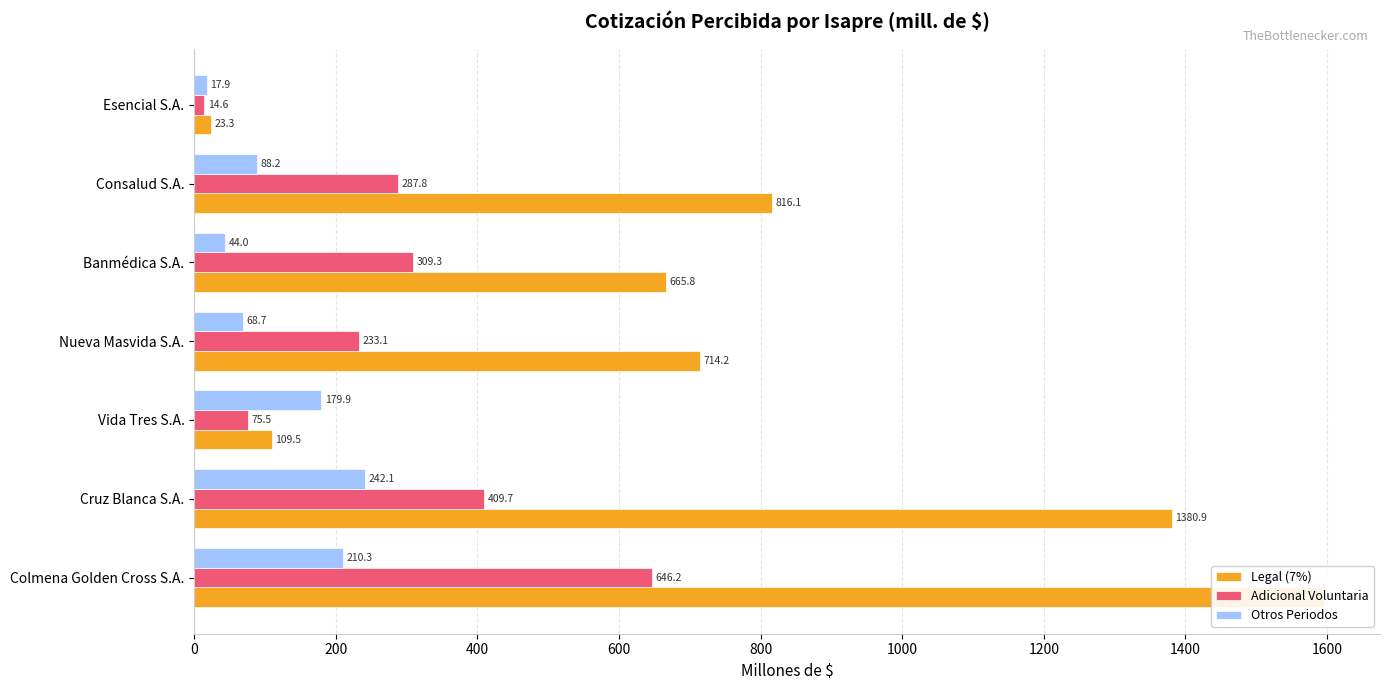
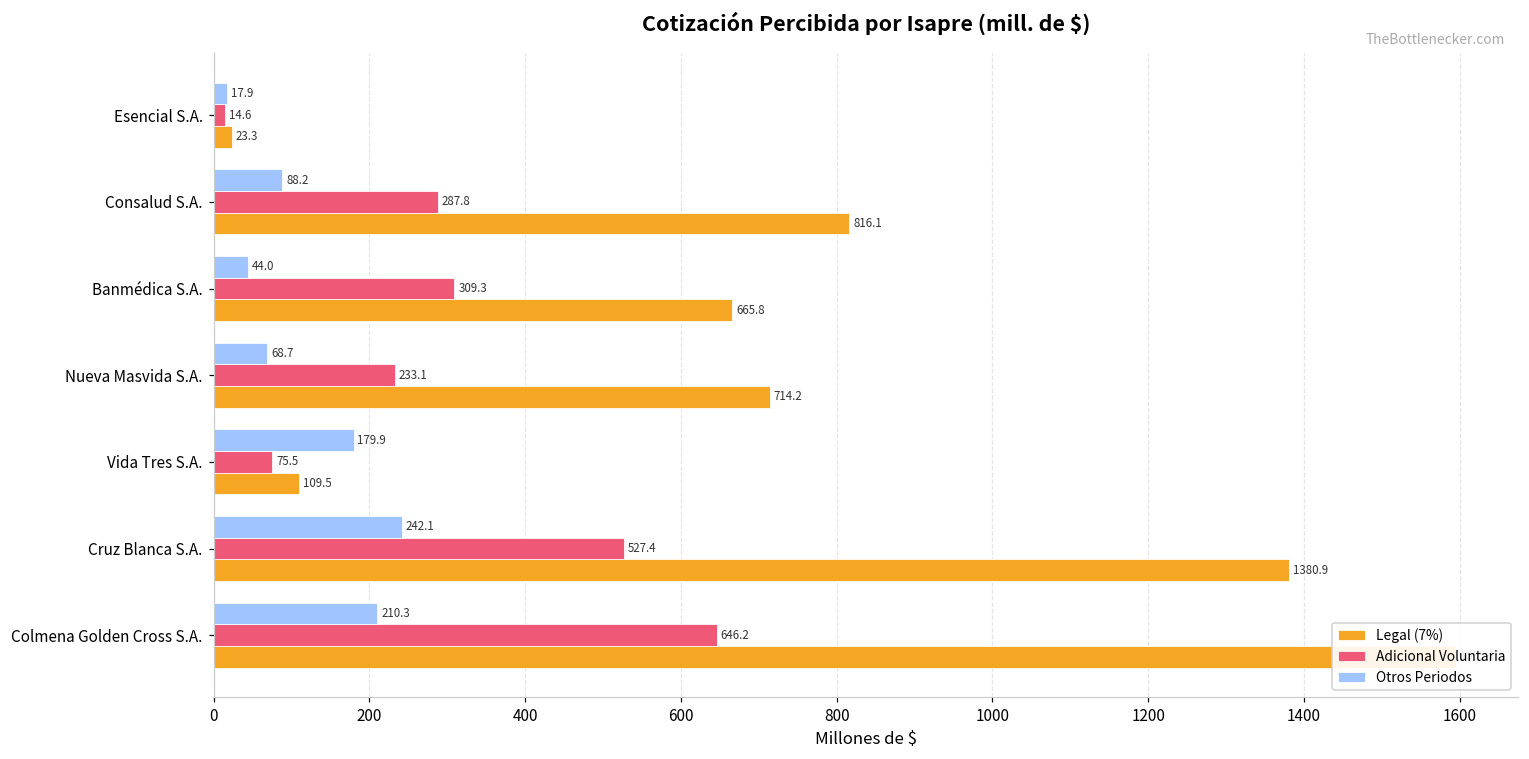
  {
    "Legal (7%)": {
      "Esencial S.A.": 23.3,
      "Consalud S.A.": 816.1,
      "Banmédica S.A.": 665.8,
      "Nueva Masvida S.A.": 714.2,
      "Vida Tres S.A.": 109.5,
      "Cruz Blanca S.A.": 1380.9
    },
    "Adicional Voluntaria": {
      "Esencial S.A.": 14.6,
      "Consalud S.A.": 287.8,
      "Banmédica S.A.": 309.3,
      "Nueva Masvida S.A.": 233.1,
      "Vida Tres S.A.": 75.5,
-     "Cruz Blanca S.A.": 409.7,
+     "Cruz Blanca S.A.": 527.4,
      "Colmena Golden Cross S.A.": 646.2
    },
    "Otros Periodos": {
      "Esencial S.A.": 17.9,
      "Consalud S.A.": 88.2,
      "Banmédica S.A.": 44.0,
      "Nueva Masvida S.A.": 68.7,
      "Vida Tres S.A.": 179.9,
      "Cruz Blanca S.A.": 242.1,
      "Colmena Golden Cross S.A.": 210.3
    }
  }
